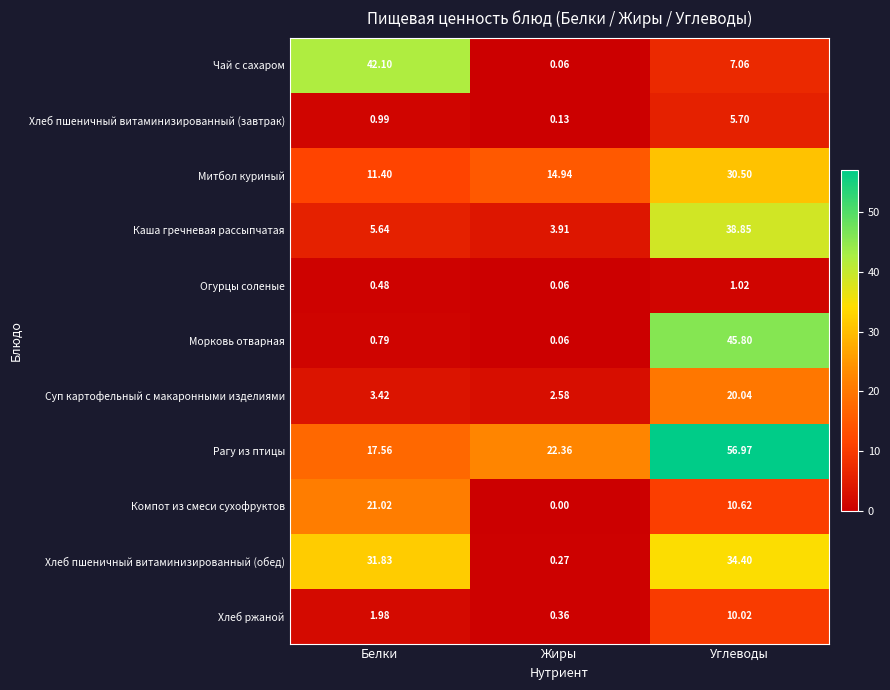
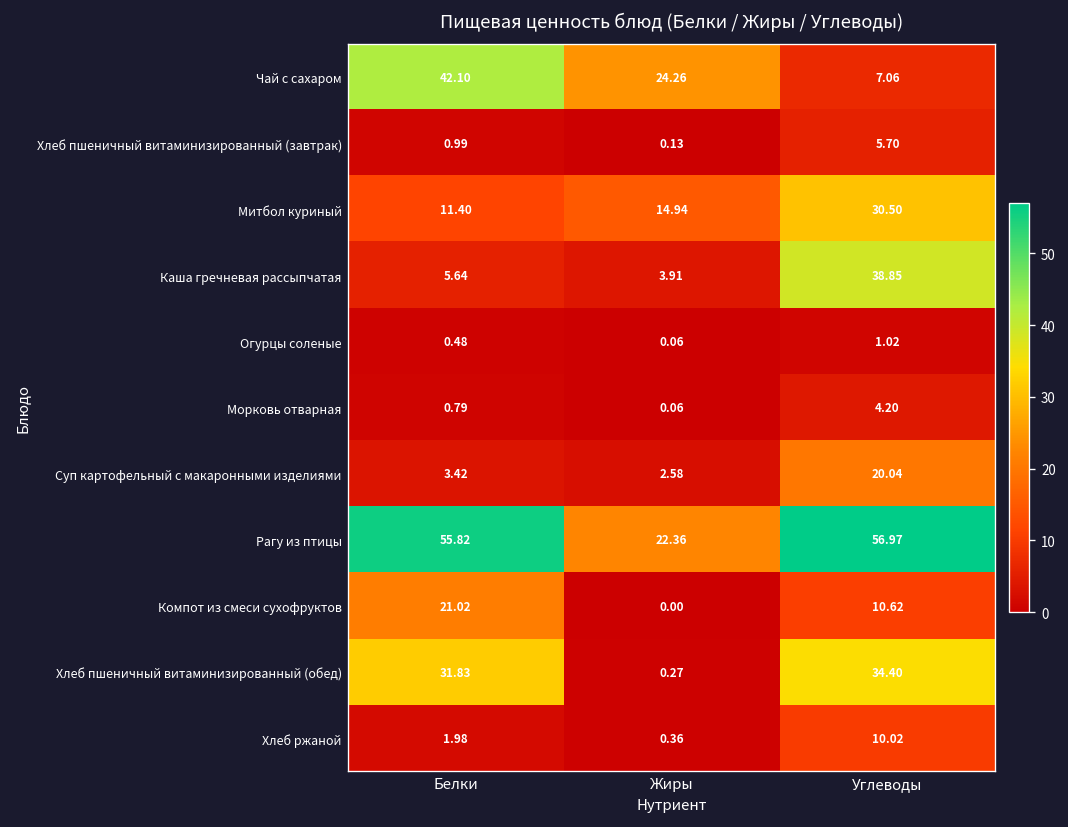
  {
    "Чай с сахаром": {
      "Белки": 42.10,
-     "Жиры": 0.06,
+     "Жиры": 24.26,
      "Углеводы": 7.06
    },
    "Хлеб пшеничный витаминизированный (завтрак)": {
      "Белки": 0.99,
      "Жиры": 0.13,
      "Углеводы": 5.70
    },
    "Митбол куриный": {
      "Белки": 11.40,
      "Жиры": 14.94,
      "Углеводы": 30.50
    },
    "Каша гречневая рассыпчатая": {
      "Белки": 5.64,
      "Жиры": 3.91,
      "Углеводы": 38.85
    },
    "Огурцы соленые": {
      "Белки": 0.48,
      "Жиры": 0.06,
      "Углеводы": 1.02
    },
    "Морковь отварная": {
      "Белки": 0.79,
      "Жиры": 0.06,
-     "Углеводы": 45.80
+     "Углеводы": 4.20
    },
    "Суп картофельный с макаронными изделиями": {
      "Белки": 3.42,
      "Жиры": 2.58,
      "Углеводы": 20.04
    },
    "Рагу из птицы": {
-     "Белки": 17.56,
+     "Белки": 55.82,
      "Жиры": 22.36,
      "Углеводы": 56.97
    },
    "Компот из смеси сухофруктов": {
      "Белки": 21.02,
      "Жиры": 0.00,
      "Углеводы": 10.62
    },
    "Хлеб пшеничный витаминизированный (обед)": {
      "Белки": 31.83,
      "Жиры": 0.27,
      "Углеводы": 34.40
    },
    "Хлеб ржаной": {
      "Белки": 1.98,
      "Жиры": 0.36,
      "Углеводы": 10.02
    }
  }
